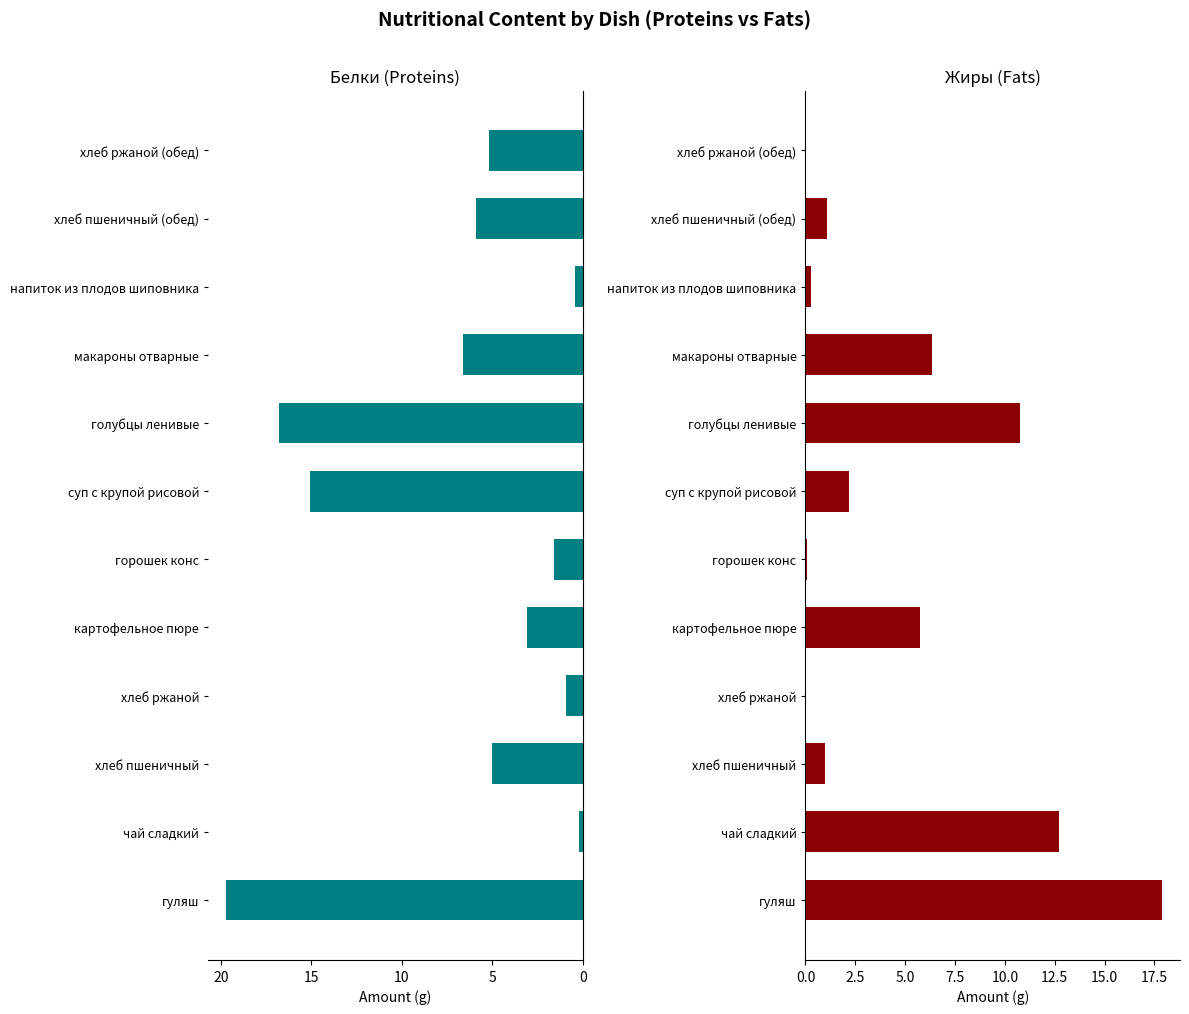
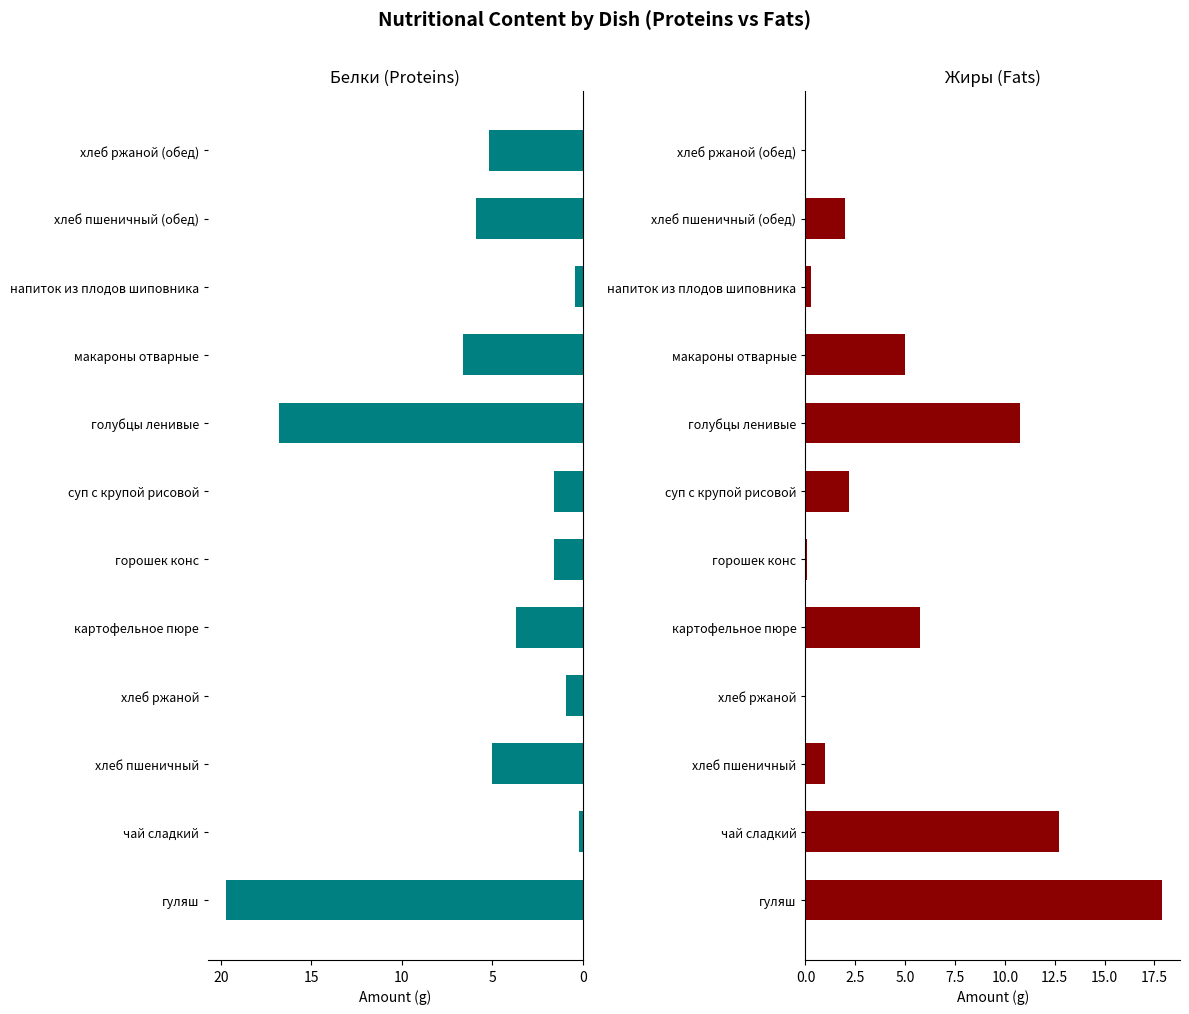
  {
    "Белки (Proteins)": {
      "хлеб ржаной (обед)": 5.2,
      "хлеб пшеничный (обед)": 5.9,
      "напиток из плодов шиповника": 0.4,
      "макароны отварные": 6.6,
      "голубцы ленивые": 16.8,
-     "суп с крупой рисовой": 15.1,
+     "суп с крупой рисовой": 1.6,
      "горошек конс": 1.6,
-     "картофельное пюре": 3.1,
+     "картофельное пюре": 3.7,
      "хлеб ржаной": 0.9,
      "хлеб пшеничный": 5.0,
      "чай сладкий": 0.2,
      "гуляш": 19.7
    },
    "Жиры (Fats)": {
      "хлеб ржаной (обед)": 0.0,
-     "хлеб пшеничный (обед)": 1.1,
+     "хлеб пшеничный (обед)": 2.0,
      "напиток из плодов шиповника": 0.3,
-     "макароны отварные": 6.4,
+     "макароны отварные": 5.0,
      "голубцы ленивые": 10.7,
      "суп с крупой рисовой": 2.2,
      "картофельное пюре": 5.8,
      "хлеб ржаной": 0.0,
      "хлеб пшеничный": 1.0,
      "чай сладкий": 12.7,
      "гуляш": 17.9
    }
  }
